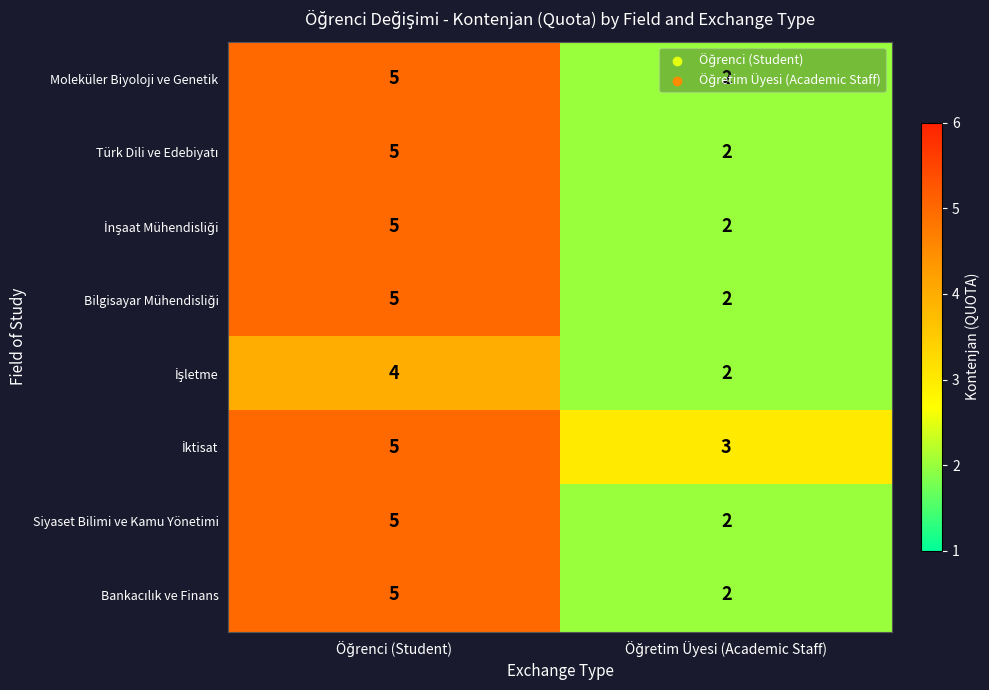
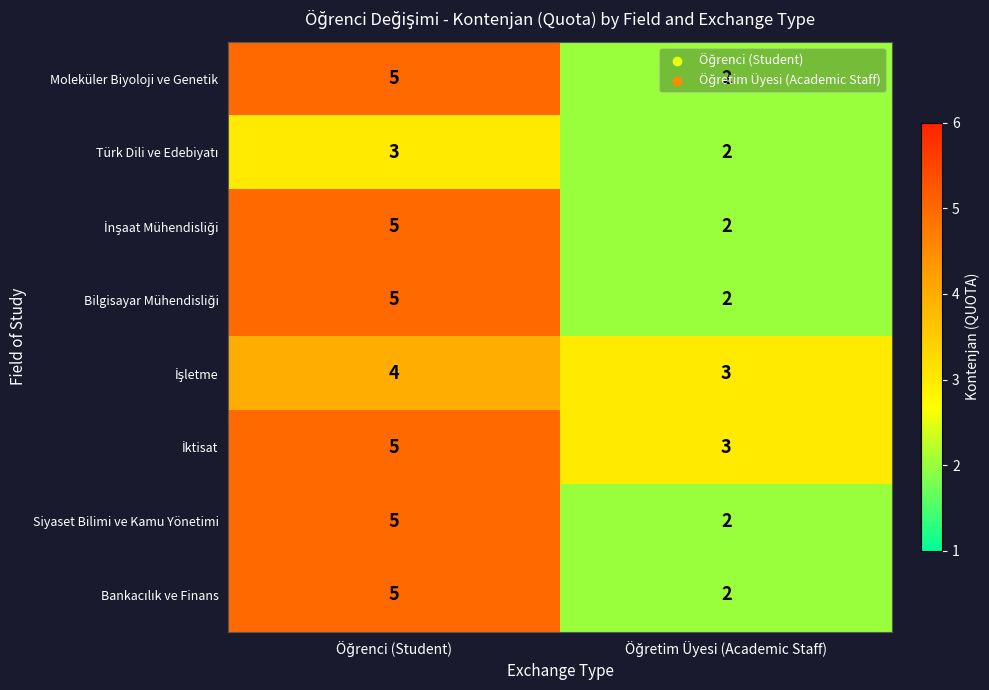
  {
    "Moleküler Biyoloji ve Genetik": {
      "Öğrenci (Student)": 5
    },
    "Türk Dili ve Edebiyatı": {
-     "Öğrenci (Student)": 5,
+     "Öğrenci (Student)": 3,
      "Öğretim Üyesi (Academic Staff)": 2
    },
    "İnşaat Mühendisliği": {
      "Öğrenci (Student)": 5,
      "Öğretim Üyesi (Academic Staff)": 2
    },
    "Bilgisayar Mühendisliği": {
      "Öğrenci (Student)": 5,
      "Öğretim Üyesi (Academic Staff)": 2
    },
    "İşletme": {
      "Öğrenci (Student)": 4,
-     "Öğretim Üyesi (Academic Staff)": 2
+     "Öğretim Üyesi (Academic Staff)": 3
    },
    "İktisat": {
      "Öğrenci (Student)": 5,
      "Öğretim Üyesi (Academic Staff)": 3
    },
    "Siyaset Bilimi ve Kamu Yönetimi": {
      "Öğrenci (Student)": 5,
      "Öğretim Üyesi (Academic Staff)": 2
    },
    "Bankacılık ve Finans": {
      "Öğrenci (Student)": 5,
      "Öğretim Üyesi (Academic Staff)": 2
    }
  }
